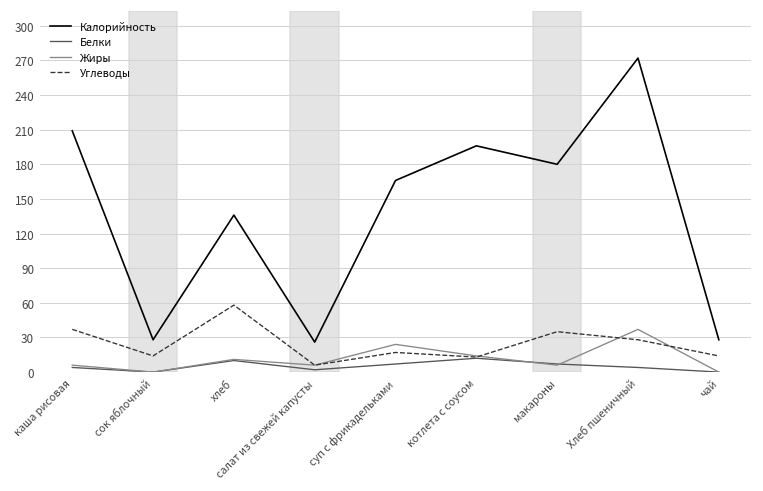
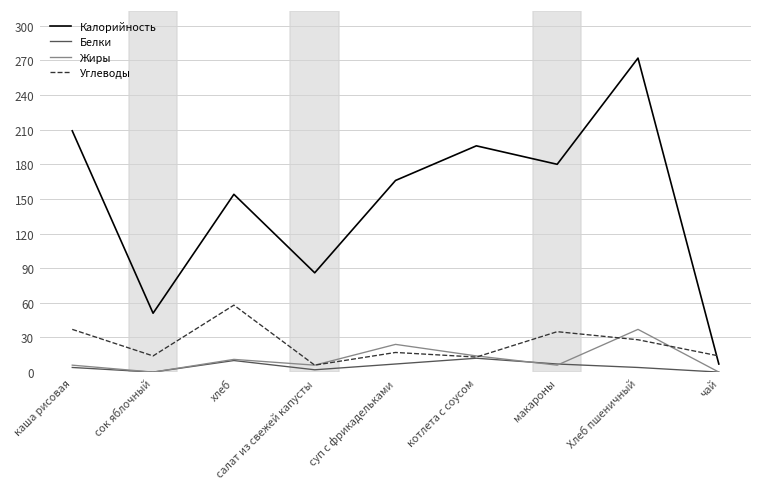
  {
    "Калорийность": {
      "каша рисовая": 210,
-     "сок яблочный": 30,
-     "хлеб": 140,
-     "салат из свежей капусты": 30,
+     "сок яблочный": 50,
+     "хлеб": 150,
+     "салат из свежей капусты": 90,
      "суп с фрикадельками": 170,
      "котлета с соусом": 200,
      "макароны": 180,
      "Хлеб пшеничный": 270,
-     "чай": 30
+     "чай": 10
    },
    "Жиры": {
      "суп с фрикадельками": 20,
      "Хлеб пшеничный": 40
    }
  }
